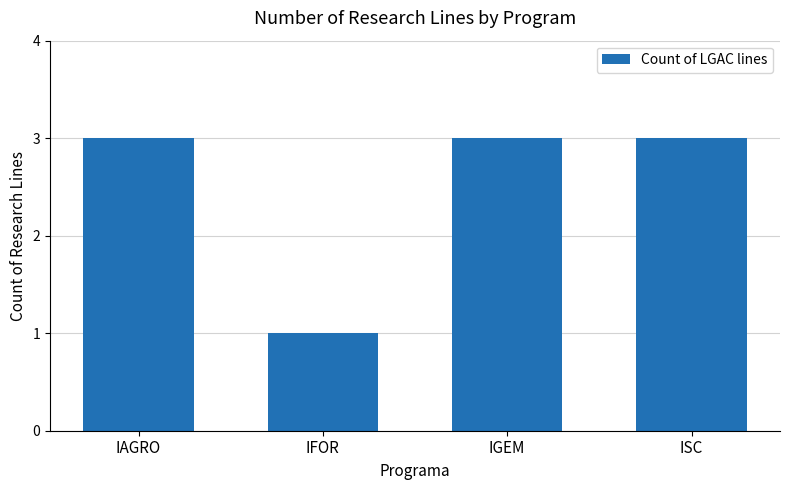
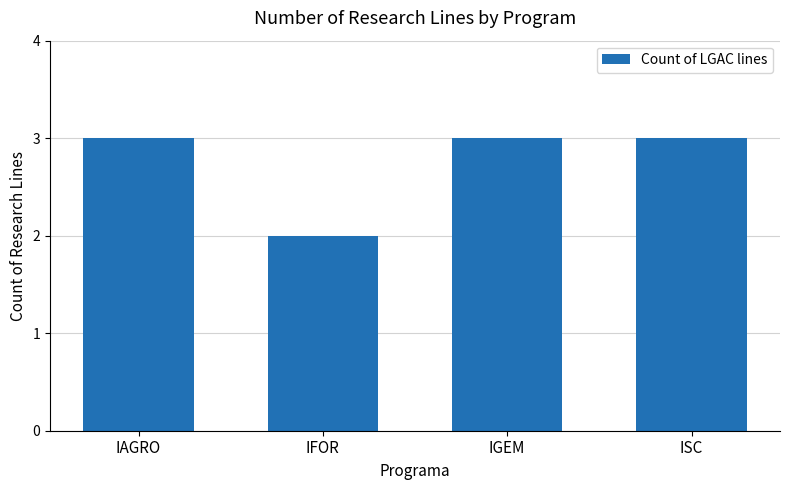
  {
    "IAGRO": 3,
-   "IFOR": 1,
+   "IFOR": 2,
    "IGEM": 3,
    "ISC": 3
  }
